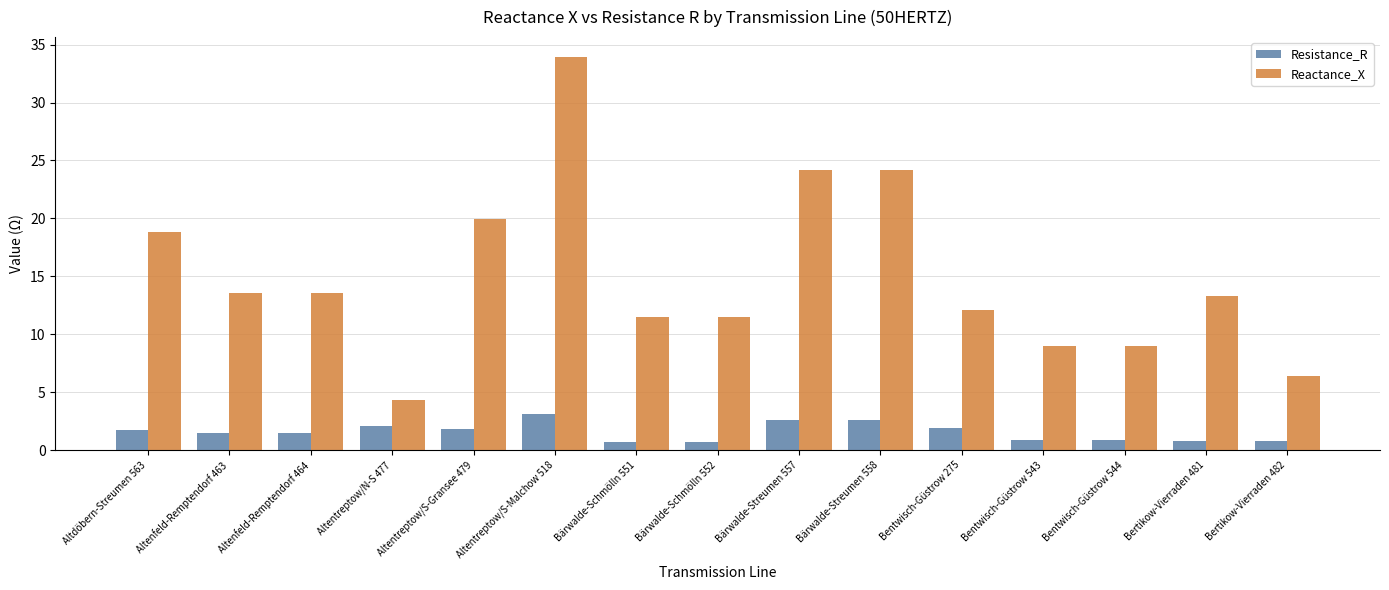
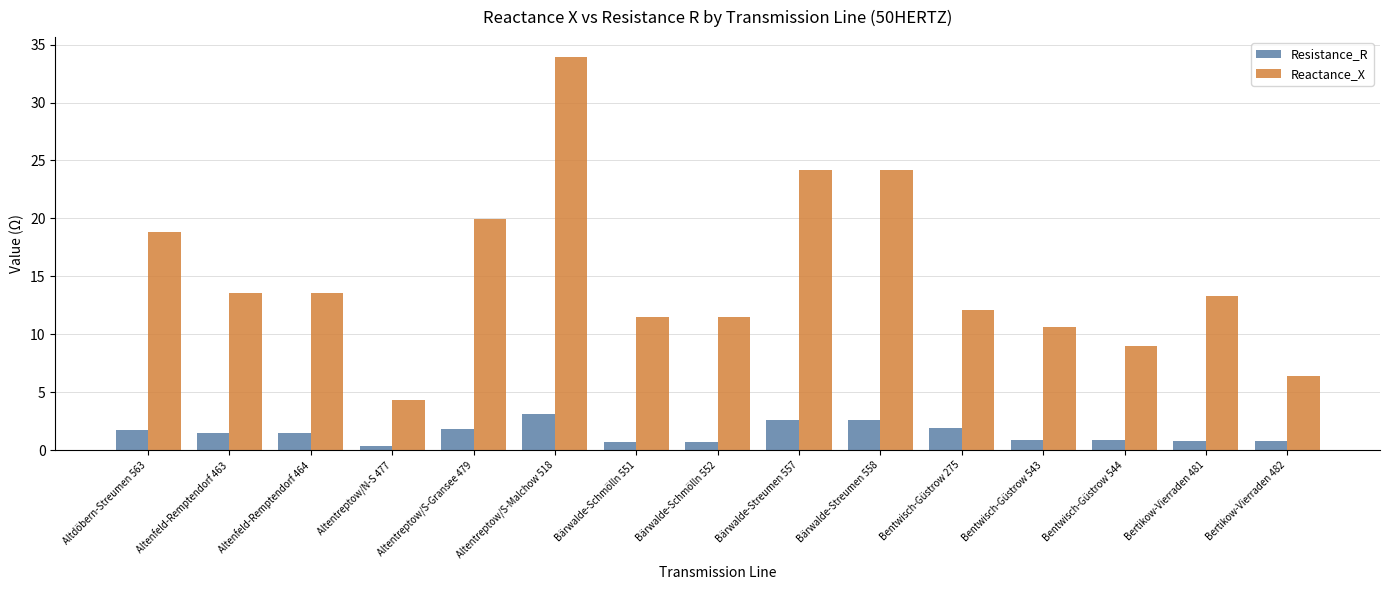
  {
    "Resistance_R": {
      "Altdöbern-Streumen 563": 1.8,
      "Altenfeld-Remptendorf 463": 1.5,
      "Altenfeld-Remptendorf 464": 1.5,
-     "Altentreptow/N-S 477": 2.1,
+     "Altentreptow/N-S 477": 0.4,
      "Altentreptow/S-Gransee 479": 1.8,
      "Altentreptow/S-Malchow 518": 3.1,
      "Bärwalde-Schmölln 551": 0.7,
      "Bärwalde-Schmölln 552": 0.7,
      "Bärwalde-Streumen 557": 2.6,
      "Bärwalde-Streumen 558": 2.6,
      "Bentwisch-Güstrow 275": 1.9,
      "Bentwisch-Güstrow 543": 0.9,
      "Bentwisch-Güstrow 544": 0.9,
      "Bertikow-Vierraden 481": 0.8,
      "Bertikow-Vierraden 482": 0.8
    },
    "Reactance_X": {
      "Altdöbern-Streumen 563": 18.9,
      "Altenfeld-Remptendorf 463": 13.5,
      "Altenfeld-Remptendorf 464": 13.5,
      "Altentreptow/N-S 477": 4.3,
      "Altentreptow/S-Gransee 479": 19.9,
      "Altentreptow/S-Malchow 518": 34.0,
      "Bärwalde-Schmölln 551": 11.5,
      "Bärwalde-Schmölln 552": 11.5,
      "Bärwalde-Streumen 557": 24.2,
      "Bärwalde-Streumen 558": 24.2,
      "Bentwisch-Güstrow 275": 12.1,
-     "Bentwisch-Güstrow 543": 9.0,
+     "Bentwisch-Güstrow 543": 10.6,
      "Bentwisch-Güstrow 544": 9.0,
      "Bertikow-Vierraden 481": 13.3,
      "Bertikow-Vierraden 482": 6.4
    }
  }
